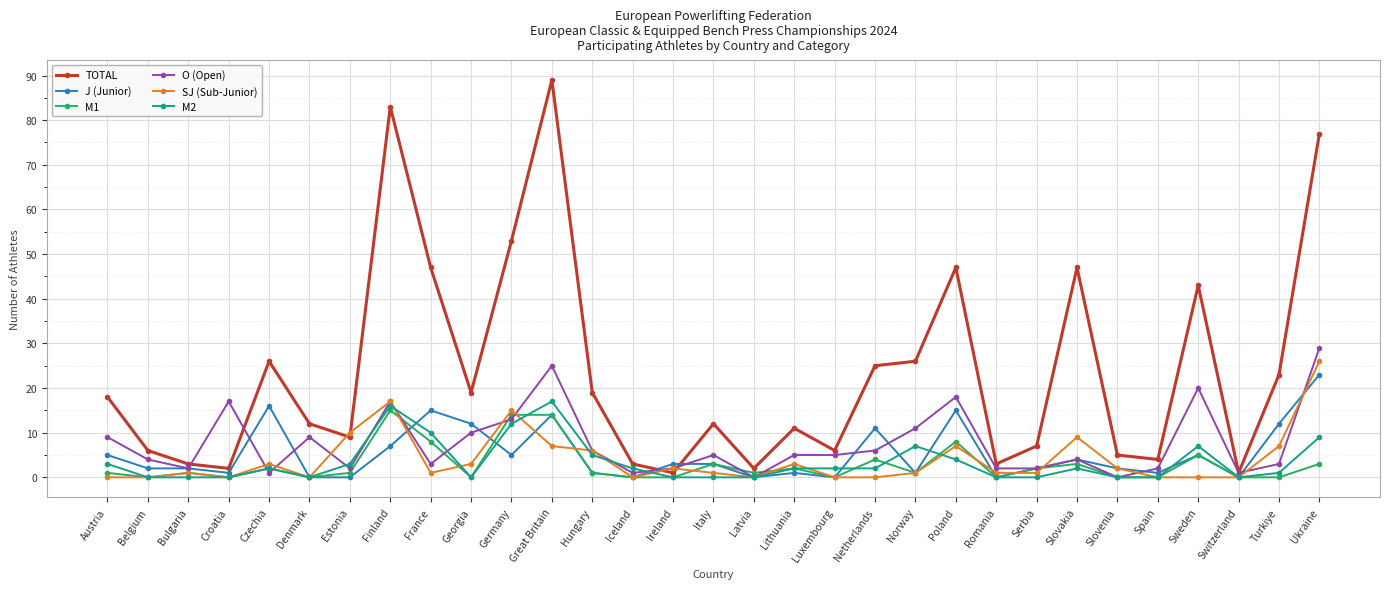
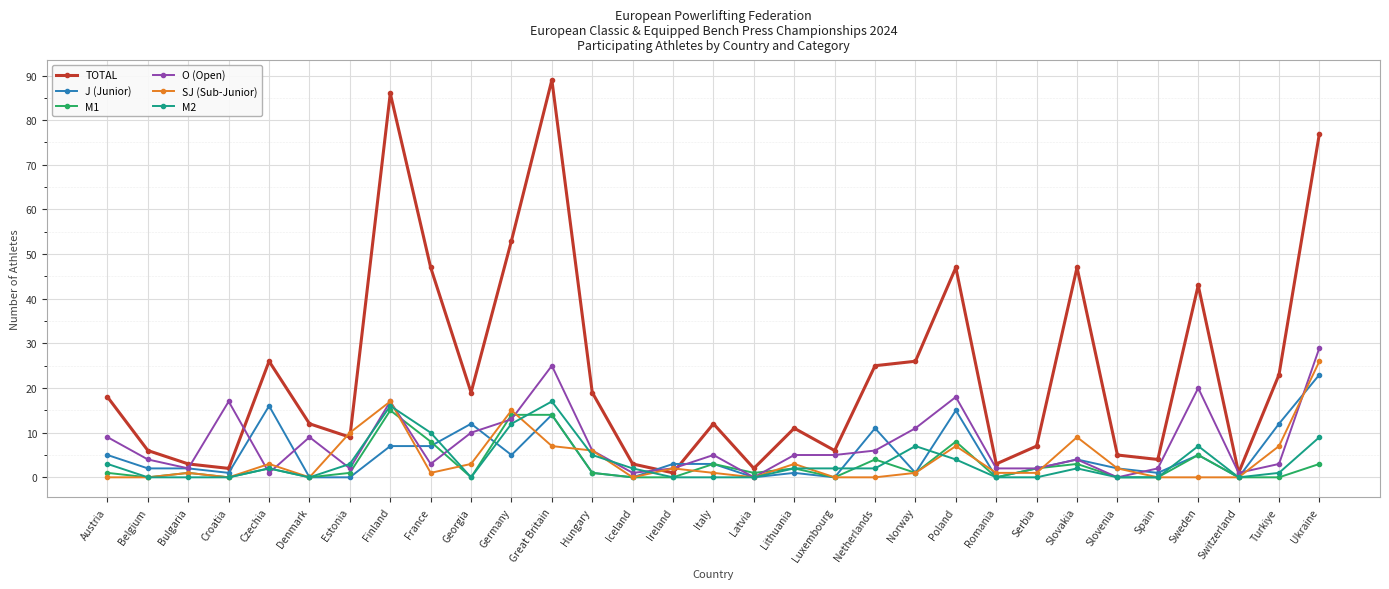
  {
    "TOTAL": {
      "Austria": 18,
      "Belgium": 6,
      "Bulgaria": 3,
      "Croatia": 2,
      "Czechia": 26,
      "Denmark": 12,
      "Estonia": 9,
-     "Finland": 83,
+     "Finland": 86,
      "France": 47,
      "Georgia": 19,
      "Germany": 53,
      "Great Britain": 89,
      "Hungary": 19,
      "Iceland": 3,
      "Ireland": 1,
      "Italy": 12,
      "Latvia": 2,
      "Lithuania": 11,
      "Luxembourg": 6,
      "Netherlands": 25,
      "Norway": 26,
      "Poland": 47,
      "Romania": 3,
      "Serbia": 7,
      "Slovakia": 47,
      "Slovenia": 5,
      "Spain": 4,
      "Sweden": 43,
      "Turkiye": 23,
      "Ukraine": 77
    },
    "J (Junior)": {
      "Austria": 5,
      "Belgium": 2,
      "Croatia": 1,
      "Czechia": 16,
      "Estonia": 0,
      "Finland": 7,
-     "France": 15,
+     "France": 7,
      "Georgia": 12,
      "Germany": 5,
      "Ireland": 3,
      "Lithuania": 1,
      "Netherlands": 11,
      "Poland": 15,
      "Spain": 1,
      "Turkiye": 12,
      "Ukraine": 23
    },
    "O (Open)": {
      "Austria": 9,
      "Belgium": 4,
      "Croatia": 17,
      "Czechia": 1,
      "Denmark": 9,
      "Estonia": 2,
      "France": 3,
      "Georgia": 10,
      "Germany": 13,
      "Great Britain": 25,
      "Iceland": 1,
      "Italy": 5,
      "Lithuania": 5,
      "Luxembourg": 5,
      "Netherlands": 6,
      "Norway": 11,
      "Poland": 18,
      "Romania": 2,
      "Spain": 2,
      "Sweden": 20,
      "Turkiye": 3,
      "Ukraine": 29
    },
    "SJ (Sub-Junior)": {
      "Austria": 0,
      "Czechia": 3,
      "Estonia": 10,
      "France": 1,
      "Georgia": 3,
      "Germany": 15,
      "Great Britain": 7,
      "Italy": 1,
      "Lithuania": 3,
      "Netherlands": 0,
      "Poland": 7,
      "Romania": 1,
      "Serbia": 1,
      "Slovakia": 9,
      "Sweden": 0,
      "Turkiye": 7,
      "Ukraine": 26
    }
  }
